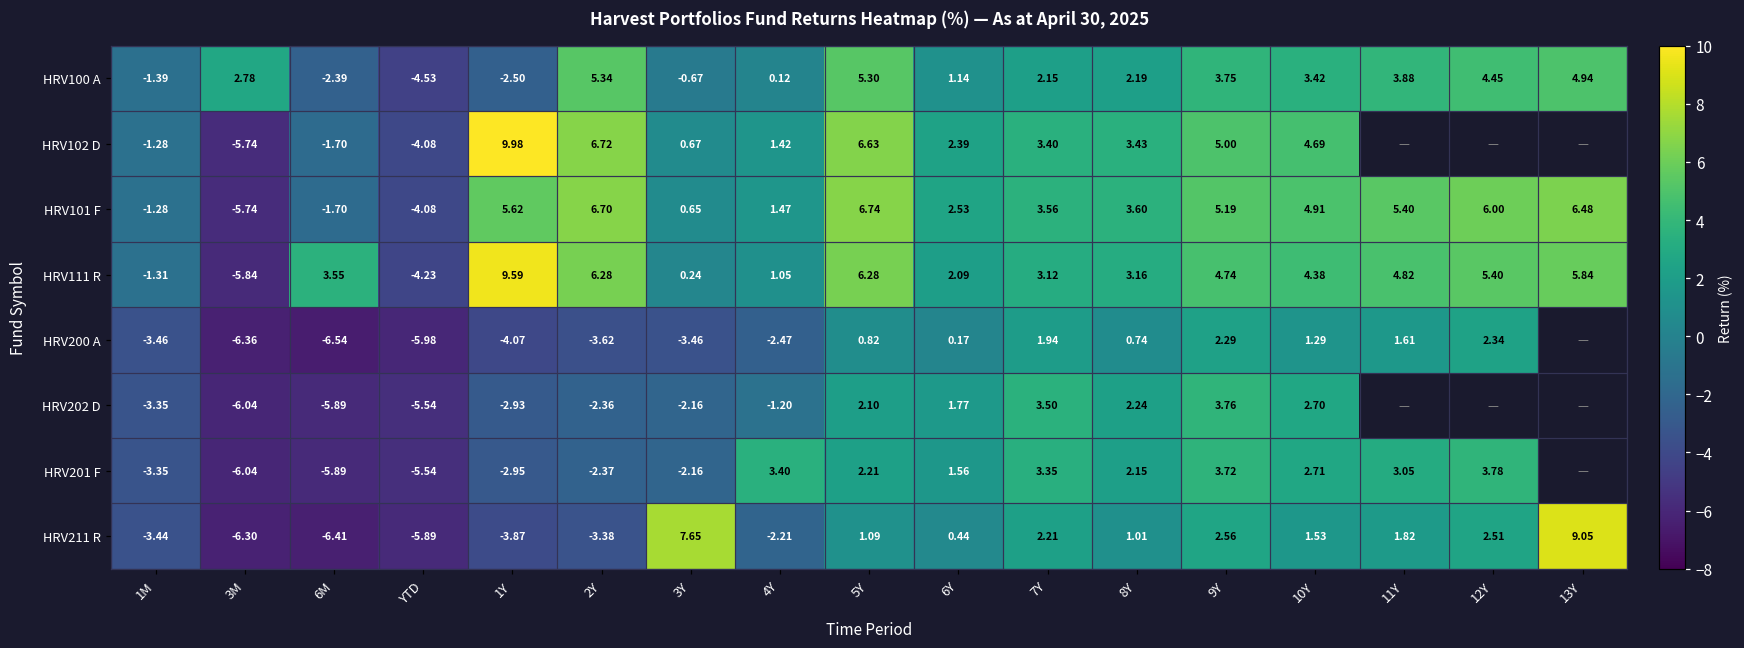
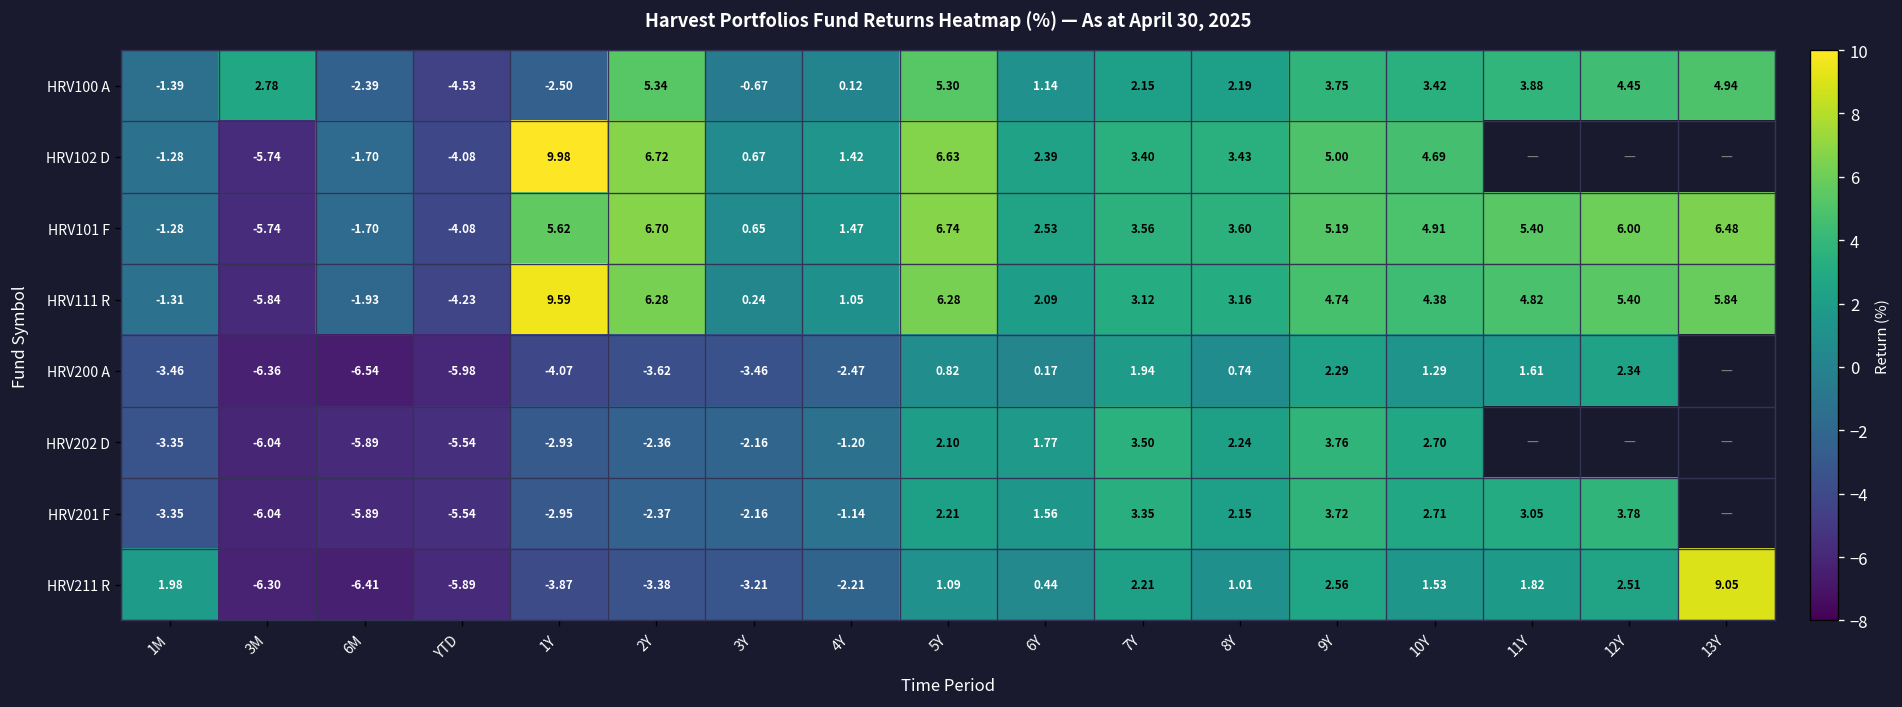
  {
    "HRV100 A": {
      "1M": -1.39,
      "3M": 2.78,
      "6M": -2.39,
      "YTD": -4.53,
      "1Y": -2.50,
      "2Y": 5.34,
      "3Y": -0.67,
      "4Y": 0.12,
      "5Y": 5.30,
      "6Y": 1.14,
      "7Y": 2.15,
      "8Y": 2.19,
      "9Y": 3.75,
      "10Y": 3.42,
      "11Y": 3.88,
      "12Y": 4.45,
      "13Y": 4.94
    },
    "HRV102 D": {
      "1M": -1.28,
      "3M": -5.74,
      "6M": -1.70,
      "YTD": -4.08,
      "1Y": 9.98,
      "2Y": 6.72,
      "3Y": 0.67,
      "4Y": 1.42,
      "5Y": 6.63,
      "6Y": 2.39,
      "7Y": 3.40,
      "8Y": 3.43,
      "9Y": 5.00,
      "10Y": 4.69
    },
    "HRV101 F": {
      "1M": -1.28,
      "3M": -5.74,
      "6M": -1.70,
      "YTD": -4.08,
      "1Y": 5.62,
      "2Y": 6.70,
      "3Y": 0.65,
      "4Y": 1.47,
      "5Y": 6.74,
      "6Y": 2.53,
      "7Y": 3.56,
      "8Y": 3.60,
      "9Y": 5.19,
      "10Y": 4.91,
      "11Y": 5.40,
      "12Y": 6.00,
      "13Y": 6.48
    },
    "HRV111 R": {
      "1M": -1.31,
      "3M": -5.84,
-     "6M": 3.55,
+     "6M": -1.93,
      "YTD": -4.23,
      "1Y": 9.59,
      "2Y": 6.28,
      "3Y": 0.24,
      "4Y": 1.05,
      "5Y": 6.28,
      "6Y": 2.09,
      "7Y": 3.12,
      "8Y": 3.16,
      "9Y": 4.74,
      "10Y": 4.38,
      "11Y": 4.82,
      "12Y": 5.40,
      "13Y": 5.84
    },
    "HRV200 A": {
      "1M": -3.46,
      "3M": -6.36,
      "6M": -6.54,
      "YTD": -5.98,
      "1Y": -4.07,
      "2Y": -3.62,
      "3Y": -3.46,
      "4Y": -2.47,
      "5Y": 0.82,
      "6Y": 0.17,
      "7Y": 1.94,
      "8Y": 0.74,
      "9Y": 2.29,
      "10Y": 1.29,
      "11Y": 1.61,
      "12Y": 2.34
    },
    "HRV202 D": {
      "1M": -3.35,
      "3M": -6.04,
      "6M": -5.89,
      "YTD": -5.54,
      "1Y": -2.93,
      "2Y": -2.36,
      "3Y": -2.16,
      "4Y": -1.20,
      "5Y": 2.10,
      "6Y": 1.77,
      "7Y": 3.50,
      "8Y": 2.24,
      "9Y": 3.76,
      "10Y": 2.70
    },
    "HRV201 F": {
      "1M": -3.35,
      "3M": -6.04,
      "6M": -5.89,
      "YTD": -5.54,
      "1Y": -2.95,
      "2Y": -2.37,
      "3Y": -2.16,
-     "4Y": 3.40,
+     "4Y": -1.14,
      "5Y": 2.21,
      "6Y": 1.56,
      "7Y": 3.35,
      "8Y": 2.15,
      "9Y": 3.72,
      "10Y": 2.71,
      "11Y": 3.05,
      "12Y": 3.78
    },
    "HRV211 R": {
-     "1M": -3.44,
+     "1M": 1.98,
      "3M": -6.30,
      "6M": -6.41,
      "YTD": -5.89,
      "1Y": -3.87,
      "2Y": -3.38,
-     "3Y": 7.65,
+     "3Y": -3.21,
      "4Y": -2.21,
      "5Y": 1.09,
      "6Y": 0.44,
      "7Y": 2.21,
      "8Y": 1.01,
      "9Y": 2.56,
      "10Y": 1.53,
      "11Y": 1.82,
      "12Y": 2.51,
      "13Y": 9.05
    }
  }
